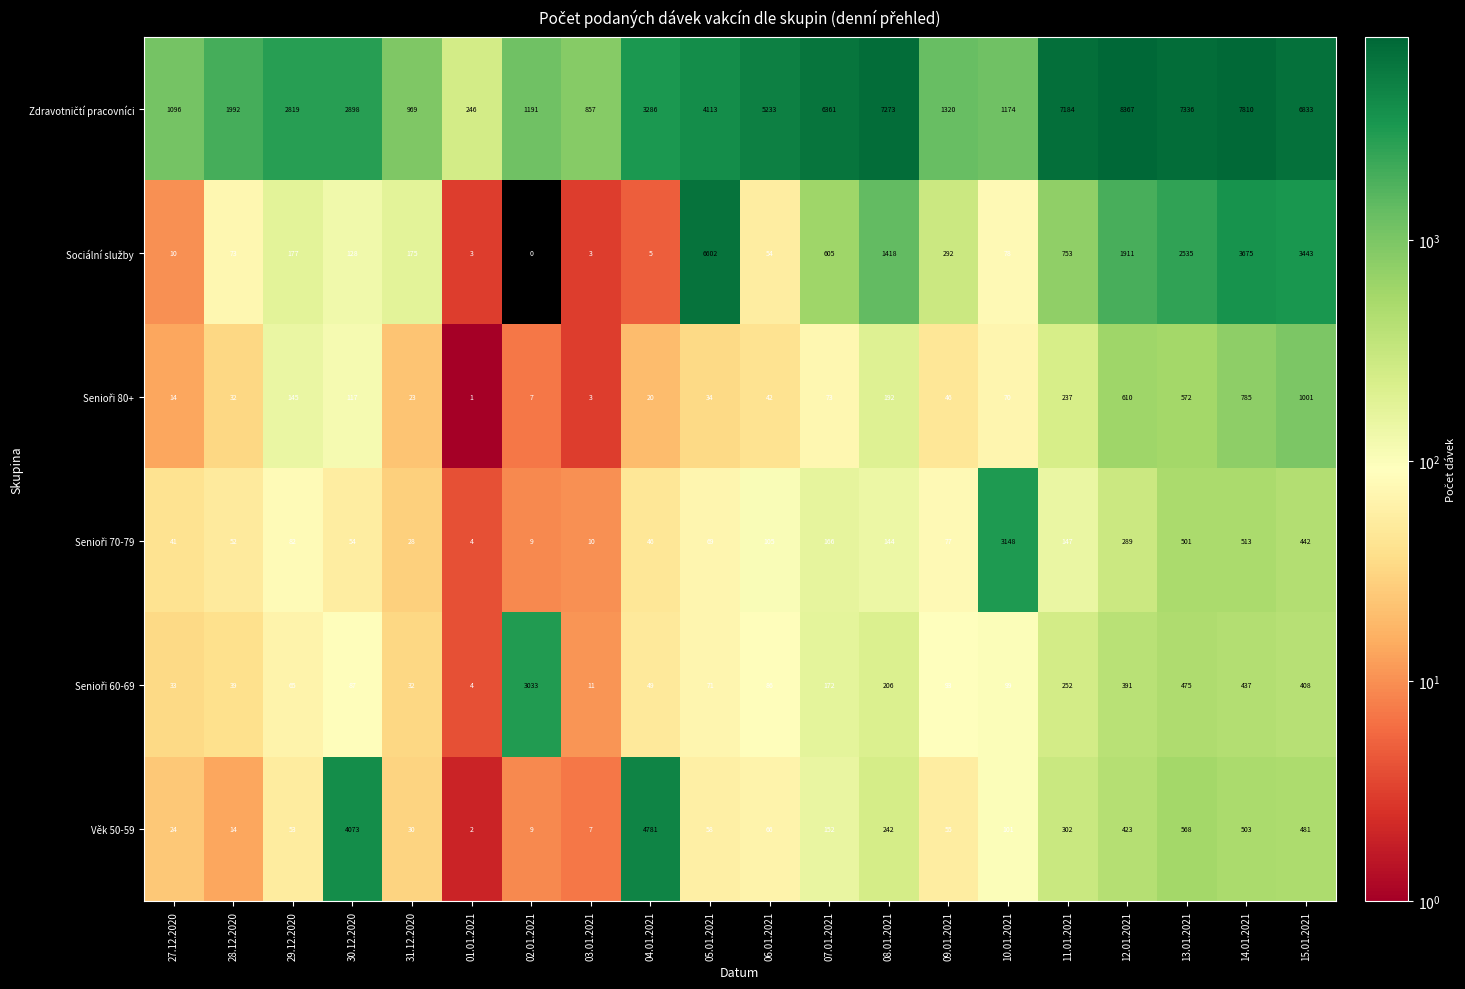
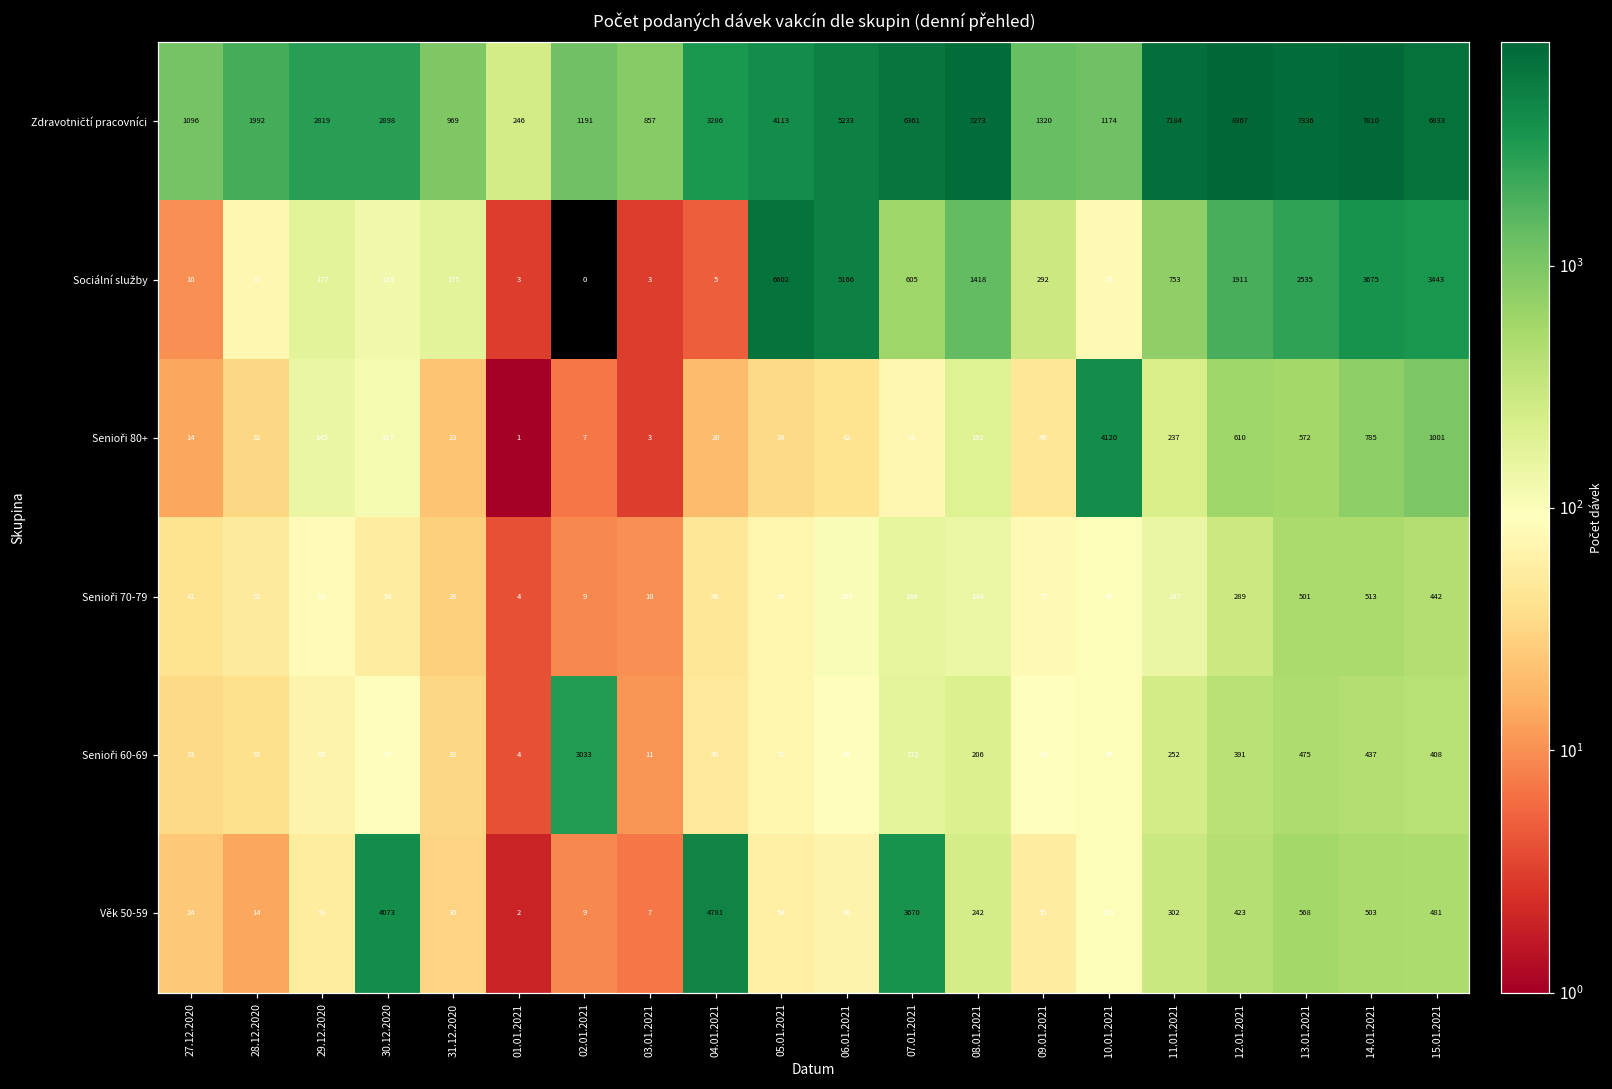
  {
    "Zdravotničtí pracovníci": {
      "27.12.2020": 1096,
      "28.12.2020": 1992,
      "29.12.2020": 2819,
      "30.12.2020": 2898,
      "31.12.2020": 969,
      "01.01.2021": 246,
      "02.01.2021": 1191,
      "03.01.2021": 857,
      "04.01.2021": 3286,
      "05.01.2021": 4113,
      "06.01.2021": 5233,
      "07.01.2021": 6361,
      "08.01.2021": 7273,
      "09.01.2021": 1320,
      "10.01.2021": 1174,
      "11.01.2021": 7184,
      "12.01.2021": 8367,
      "13.01.2021": 7336,
      "14.01.2021": 7810,
      "15.01.2021": 6833
    },
    "Sociální služby": {
      "27.12.2020": 10,
      "28.12.2020": 73,
      "29.12.2020": 177,
      "30.12.2020": 128,
      "31.12.2020": 175,
      "01.01.2021": 3,
      "02.01.2021": 0,
      "03.01.2021": 3,
      "04.01.2021": 5,
      "05.01.2021": 6602,
-     "06.01.2021": 54,
+     "06.01.2021": 5166,
      "07.01.2021": 605,
      "08.01.2021": 1418,
      "09.01.2021": 292,
      "10.01.2021": 78,
      "11.01.2021": 753,
      "12.01.2021": 1911,
      "13.01.2021": 2535,
      "14.01.2021": 3675,
      "15.01.2021": 3443
    },
    "Senioři 80+": {
      "27.12.2020": 14,
      "28.12.2020": 32,
      "29.12.2020": 145,
      "30.12.2020": 117,
      "31.12.2020": 23,
      "01.01.2021": 1,
      "02.01.2021": 7,
      "03.01.2021": 3,
      "04.01.2021": 20,
      "05.01.2021": 34,
      "06.01.2021": 42,
      "07.01.2021": 73,
      "08.01.2021": 192,
      "09.01.2021": 46,
-     "10.01.2021": 70,
+     "10.01.2021": 4120,
      "11.01.2021": 237,
      "12.01.2021": 610,
      "13.01.2021": 572,
      "14.01.2021": 785,
      "15.01.2021": 1001
    },
    "Senioři 70-79": {
      "27.12.2020": 41,
      "28.12.2020": 52,
      "29.12.2020": 82,
      "30.12.2020": 54,
      "31.12.2020": 28,
      "01.01.2021": 4,
      "02.01.2021": 9,
      "03.01.2021": 10,
      "04.01.2021": 46,
      "05.01.2021": 69,
      "06.01.2021": 105,
      "07.01.2021": 166,
      "08.01.2021": 144,
      "09.01.2021": 77,
-     "10.01.2021": 3148,
+     "10.01.2021": 99,
      "11.01.2021": 147,
      "12.01.2021": 289,
      "13.01.2021": 501,
      "14.01.2021": 513,
      "15.01.2021": 442
    },
    "Senioři 60-69": {
      "27.12.2020": 33,
      "28.12.2020": 39,
      "29.12.2020": 65,
      "30.12.2020": 87,
      "31.12.2020": 32,
      "01.01.2021": 4,
      "02.01.2021": 3033,
      "03.01.2021": 11,
      "04.01.2021": 49,
      "05.01.2021": 71,
      "06.01.2021": 86,
      "07.01.2021": 172,
      "08.01.2021": 206,
      "09.01.2021": 93,
      "10.01.2021": 99,
      "11.01.2021": 252,
      "12.01.2021": 391,
      "13.01.2021": 475,
      "14.01.2021": 437,
      "15.01.2021": 408
    },
    "Věk 50-59": {
      "27.12.2020": 24,
      "28.12.2020": 14,
      "29.12.2020": 53,
      "30.12.2020": 4073,
      "31.12.2020": 30,
      "01.01.2021": 2,
      "02.01.2021": 9,
      "03.01.2021": 7,
      "04.01.2021": 4781,
      "05.01.2021": 58,
      "06.01.2021": 66,
-     "07.01.2021": 152,
+     "07.01.2021": 3670,
      "08.01.2021": 242,
      "09.01.2021": 55,
      "10.01.2021": 101,
      "11.01.2021": 302,
      "12.01.2021": 423,
      "13.01.2021": 568,
      "14.01.2021": 503,
      "15.01.2021": 481
    }
  }
